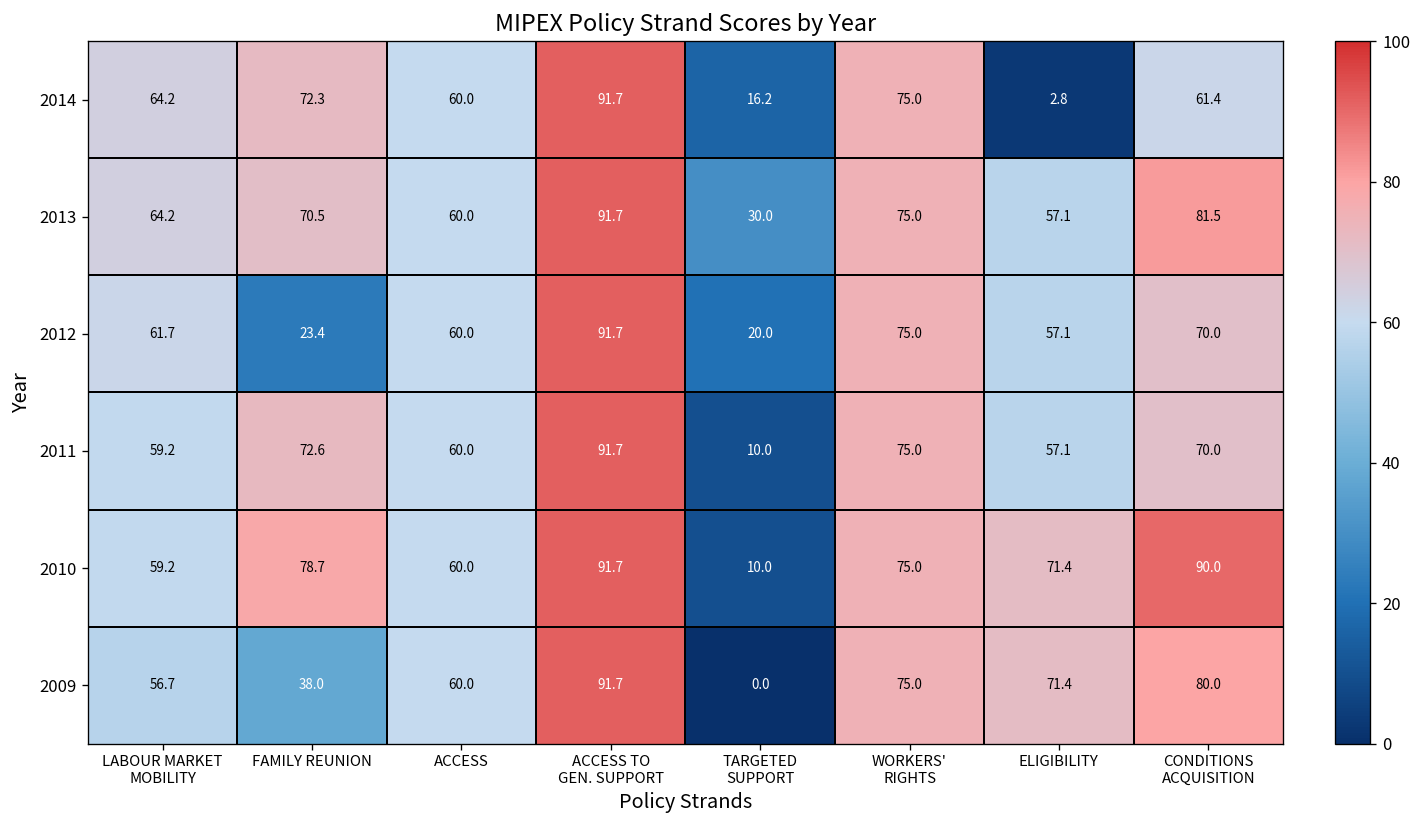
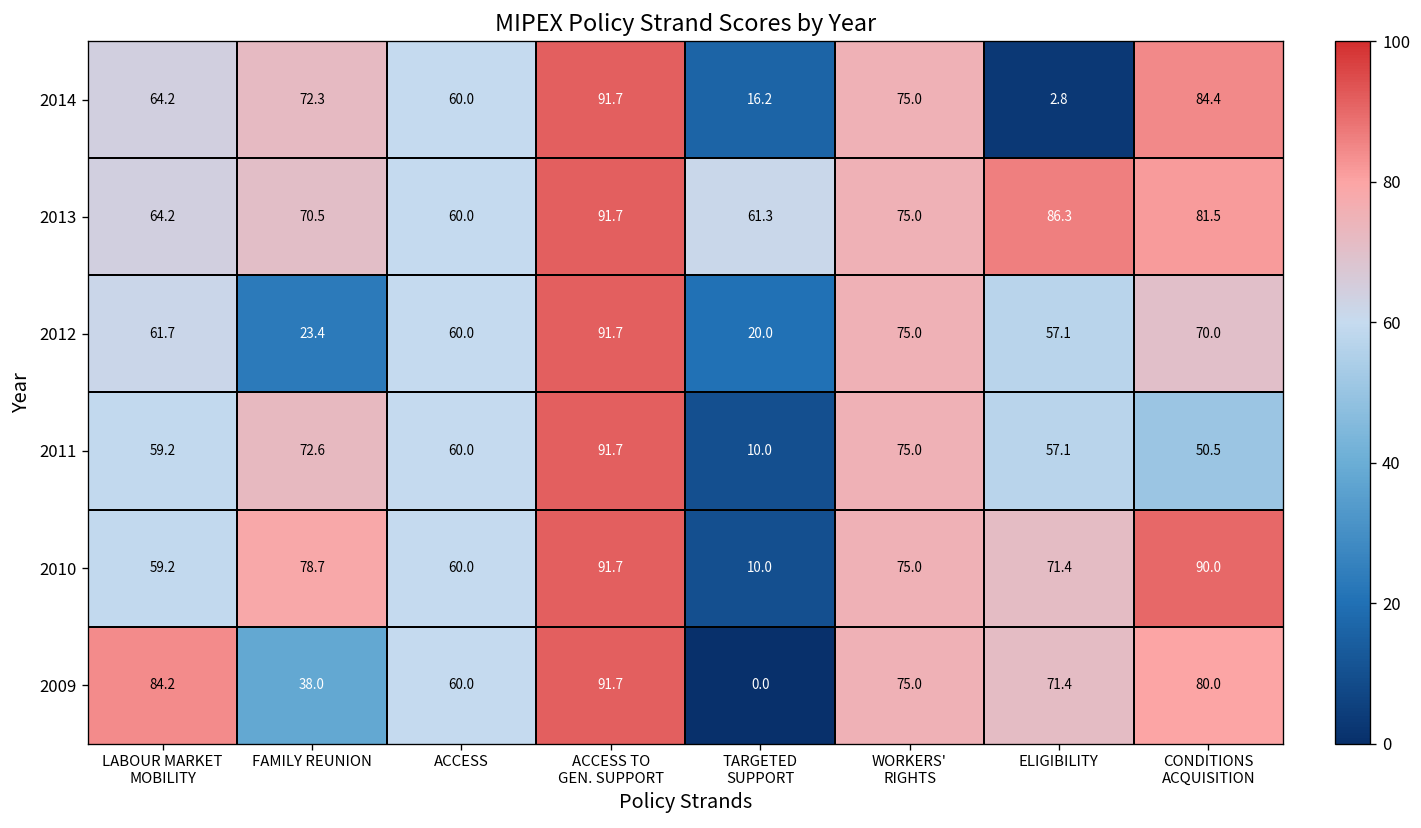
  {
    "2014": {
      "LABOUR MARKET MOBILITY": 64.2,
      "FAMILY REUNION": 72.3,
      "ACCESS": 60.0,
      "ACCESS TO GEN. SUPPORT": 91.7,
      "TARGETED SUPPORT": 16.2,
      "WORKERS' RIGHTS": 75.0,
      "ELIGIBILITY": 2.8,
-     "CONDITIONS ACQUISITION": 61.4
+     "CONDITIONS ACQUISITION": 84.4
    },
    "2013": {
      "LABOUR MARKET MOBILITY": 64.2,
      "FAMILY REUNION": 70.5,
      "ACCESS": 60.0,
      "ACCESS TO GEN. SUPPORT": 91.7,
-     "TARGETED SUPPORT": 30.0,
+     "TARGETED SUPPORT": 61.3,
      "WORKERS' RIGHTS": 75.0,
-     "ELIGIBILITY": 57.1,
+     "ELIGIBILITY": 86.3,
      "CONDITIONS ACQUISITION": 81.5
    },
    "2012": {
      "LABOUR MARKET MOBILITY": 61.7,
      "FAMILY REUNION": 23.4,
      "ACCESS": 60.0,
      "ACCESS TO GEN. SUPPORT": 91.7,
      "TARGETED SUPPORT": 20.0,
      "WORKERS' RIGHTS": 75.0,
      "ELIGIBILITY": 57.1,
      "CONDITIONS ACQUISITION": 70.0
    },
    "2011": {
      "LABOUR MARKET MOBILITY": 59.2,
      "FAMILY REUNION": 72.6,
      "ACCESS": 60.0,
      "ACCESS TO GEN. SUPPORT": 91.7,
      "TARGETED SUPPORT": 10.0,
      "WORKERS' RIGHTS": 75.0,
      "ELIGIBILITY": 57.1,
-     "CONDITIONS ACQUISITION": 70.0
+     "CONDITIONS ACQUISITION": 50.5
    },
    "2010": {
      "LABOUR MARKET MOBILITY": 59.2,
      "FAMILY REUNION": 78.7,
      "ACCESS": 60.0,
      "ACCESS TO GEN. SUPPORT": 91.7,
      "TARGETED SUPPORT": 10.0,
      "WORKERS' RIGHTS": 75.0,
      "ELIGIBILITY": 71.4,
      "CONDITIONS ACQUISITION": 90.0
    },
    "2009": {
-     "LABOUR MARKET MOBILITY": 56.7,
+     "LABOUR MARKET MOBILITY": 84.2,
      "FAMILY REUNION": 38.0,
      "ACCESS": 60.0,
      "ACCESS TO GEN. SUPPORT": 91.7,
      "TARGETED SUPPORT": 0.0,
      "WORKERS' RIGHTS": 75.0,
      "ELIGIBILITY": 71.4,
      "CONDITIONS ACQUISITION": 80.0
    }
  }
